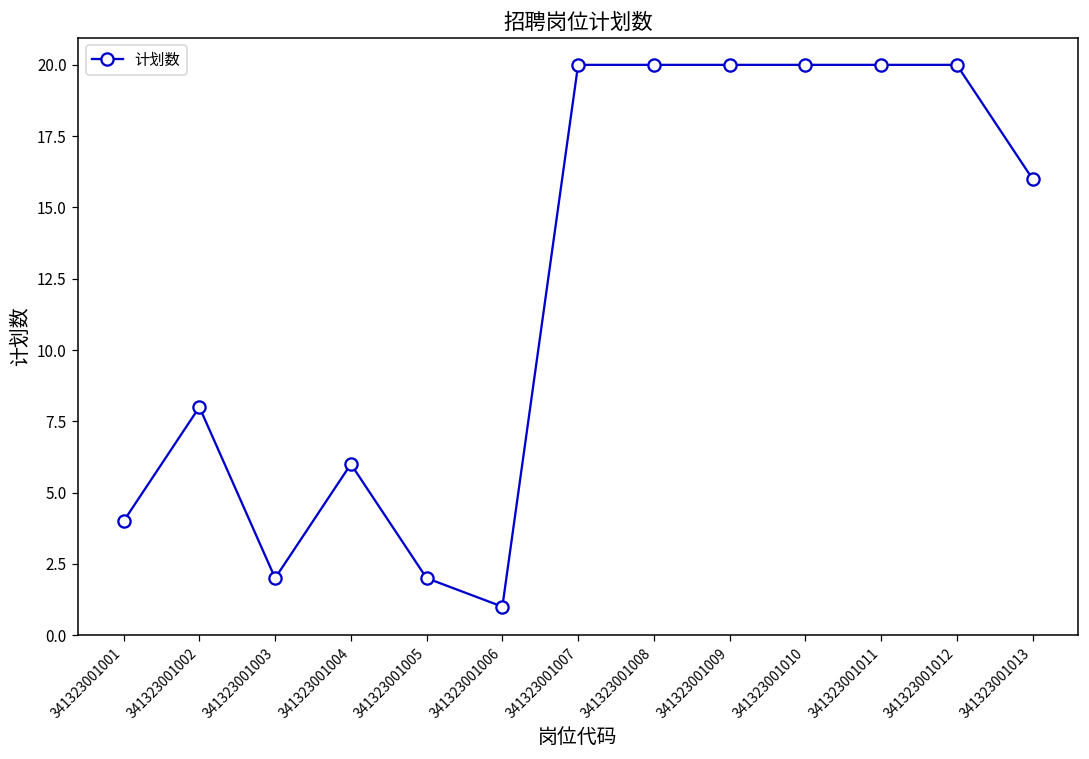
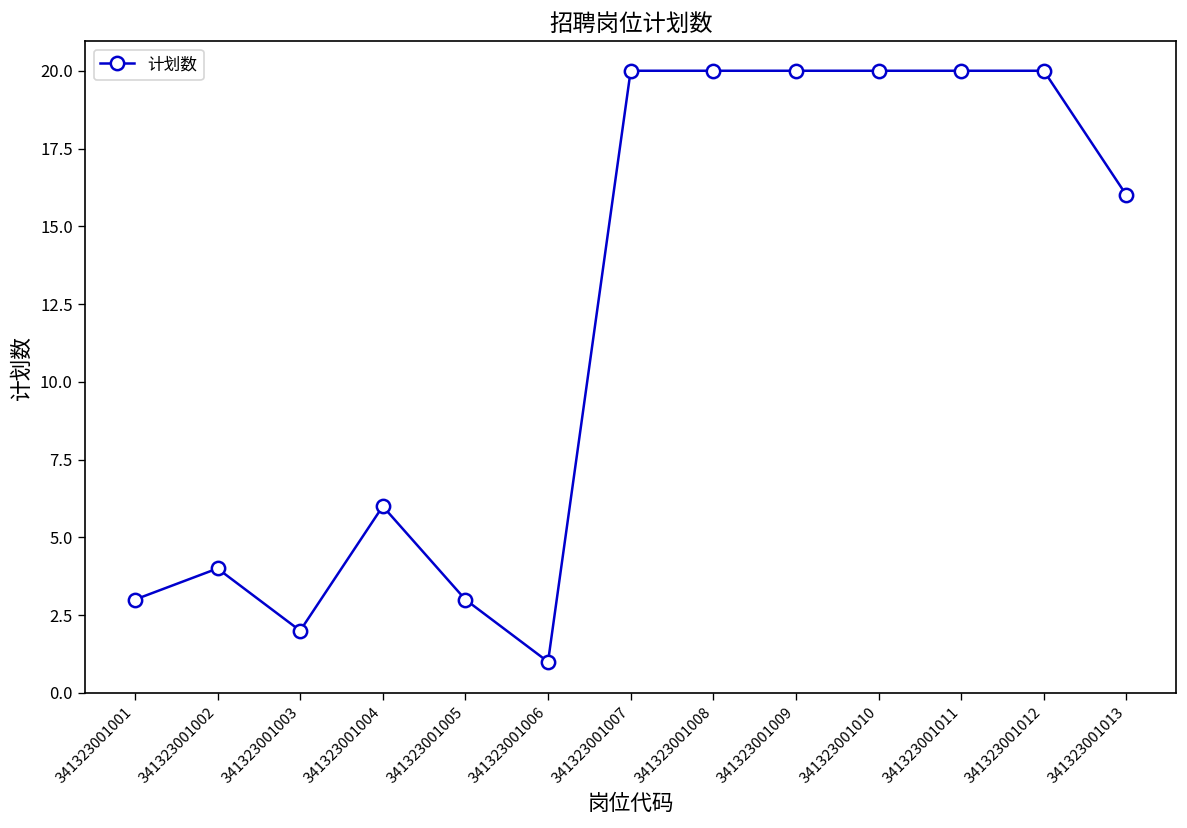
  {
-   "341323001001": 4,
-   "341323001002": 8,
+   "341323001001": 3,
+   "341323001002": 4,
    "341323001003": 2,
    "341323001004": 6,
-   "341323001005": 2,
+   "341323001005": 3,
    "341323001006": 1,
    "341323001007": 20,
    "341323001008": 20,
    "341323001009": 20,
    "341323001010": 20,
    "341323001011": 20,
    "341323001012": 20,
    "341323001013": 16
  }
